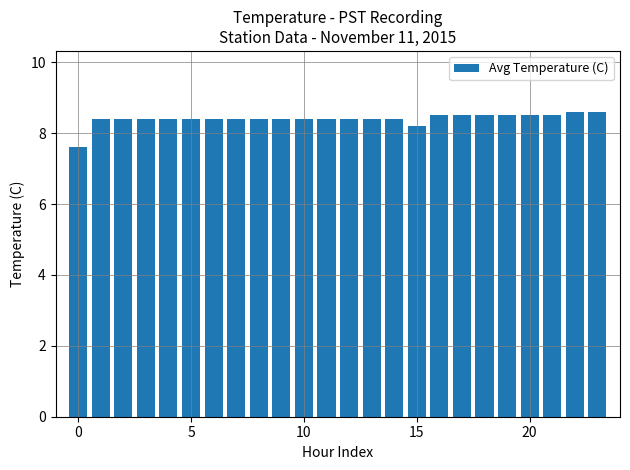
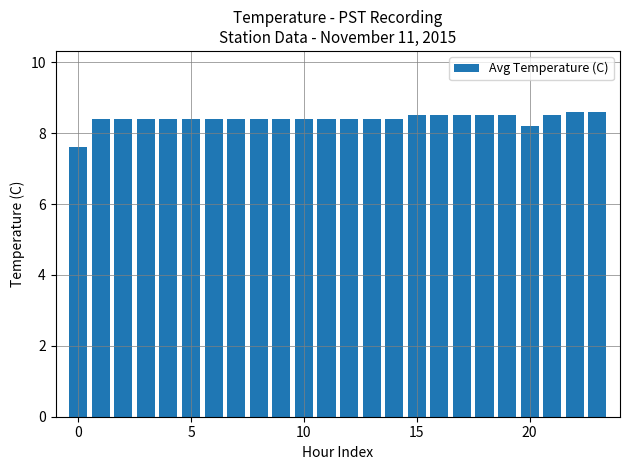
  {
    "0": 7.6,
    "5": 8.4,
    "10": 8.4,
-   "15": 8.2,
-   "20": 8.5
+   "15": 8.5,
+   "20": 8.2
  }
